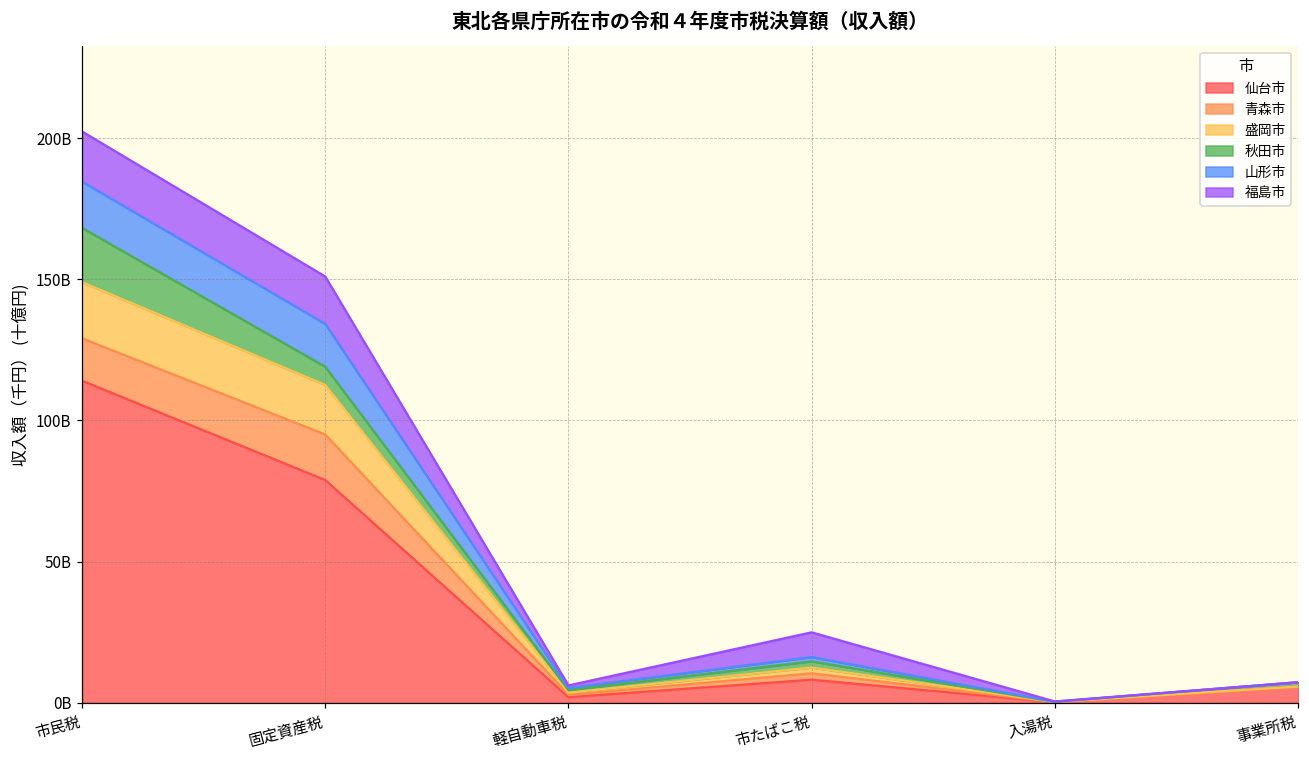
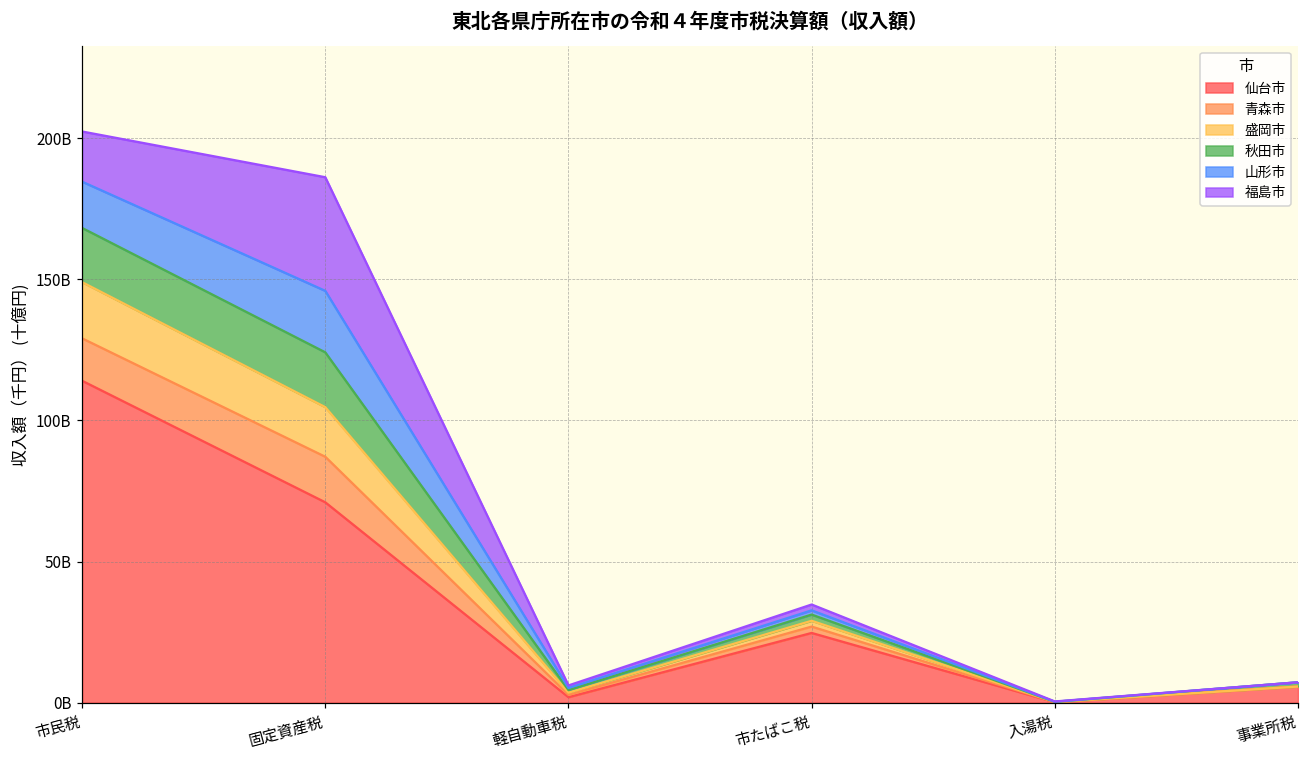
  {
    "仙台市": {
      "市民税": 114000000000,
-     "固定資産税": 79000000000,
-     "市たばこ税": 8000000000
+     "固定資産税": 71000000000,
+     "市たばこ税": 25000000000
    },
    "秋田市": {
      "市民税": 19000000000,
-     "固定資産税": 6000000000,
+     "固定資産税": 19000000000,
      "市たばこ税": 2000000000
    },
    "山形市": {
      "市民税": 16000000000,
-     "固定資産税": 15000000000,
+     "固定資産税": 22000000000,
      "市たばこ税": 2000000000
    },
    "福島市": {
      "市民税": 18000000000,
-     "固定資産税": 17000000000,
-     "市たばこ税": 9000000000
+     "固定資産税": 40000000000,
+     "市たばこ税": 2000000000
    }
  }
